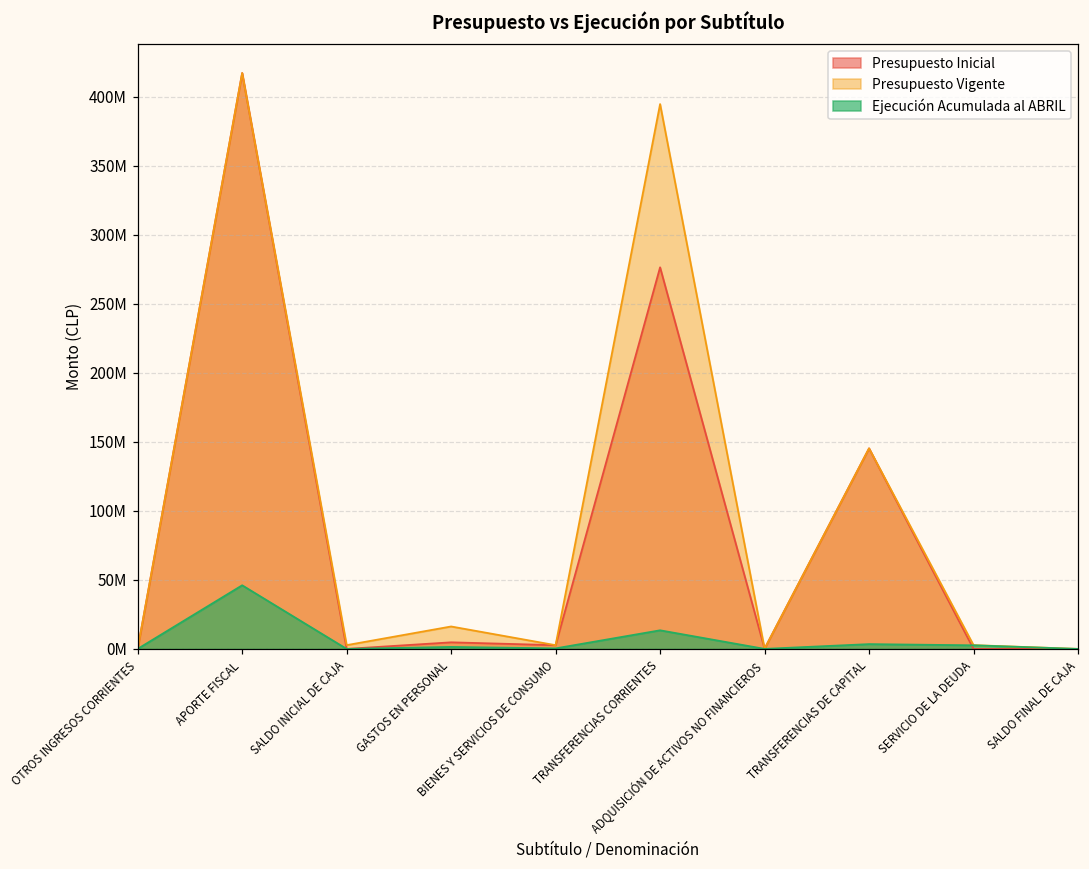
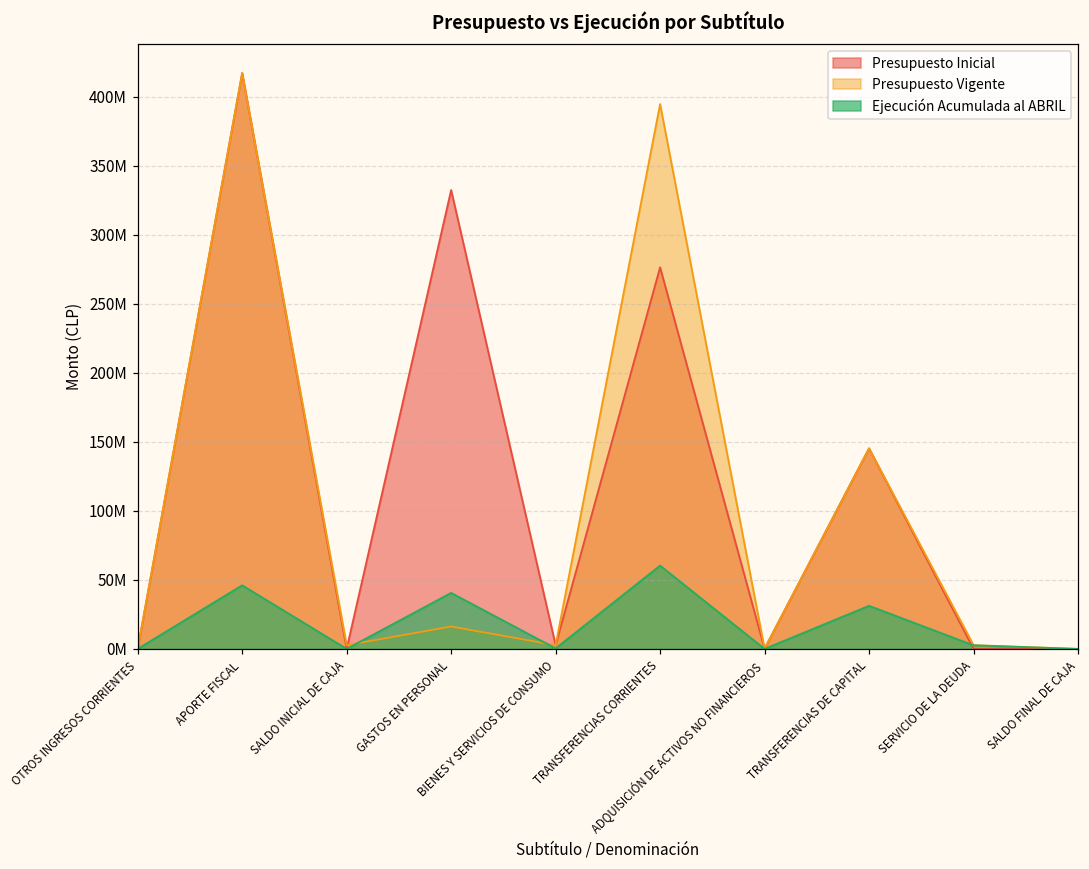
  {
    "Presupuesto Inicial": {
-     "GASTOS EN PERSONAL": 5000000,
+     "GASTOS EN PERSONAL": 332000000,
      "TRANSFERENCIAS CORRIENTES": 276000000,
      "SERVICIO DE LA DEUDA": 0
    },
    "Presupuesto Vigente": {
      "SALDO INICIAL DE CAJA": 3000000,
      "GASTOS EN PERSONAL": 16000000,
      "TRANSFERENCIAS CORRIENTES": 395000000
    },
    "Ejecución Acumulada al ABRIL": {
      "APORTE FISCAL": 46000000,
-     "GASTOS EN PERSONAL": 1000000,
+     "GASTOS EN PERSONAL": 41000000,
      "BIENES Y SERVICIOS DE CONSUMO": 0,
-     "TRANSFERENCIAS CORRIENTES": 13000000,
-     "TRANSFERENCIAS DE CAPITAL": 3000000
+     "TRANSFERENCIAS CORRIENTES": 60000000,
+     "TRANSFERENCIAS DE CAPITAL": 31000000
    }
  }
